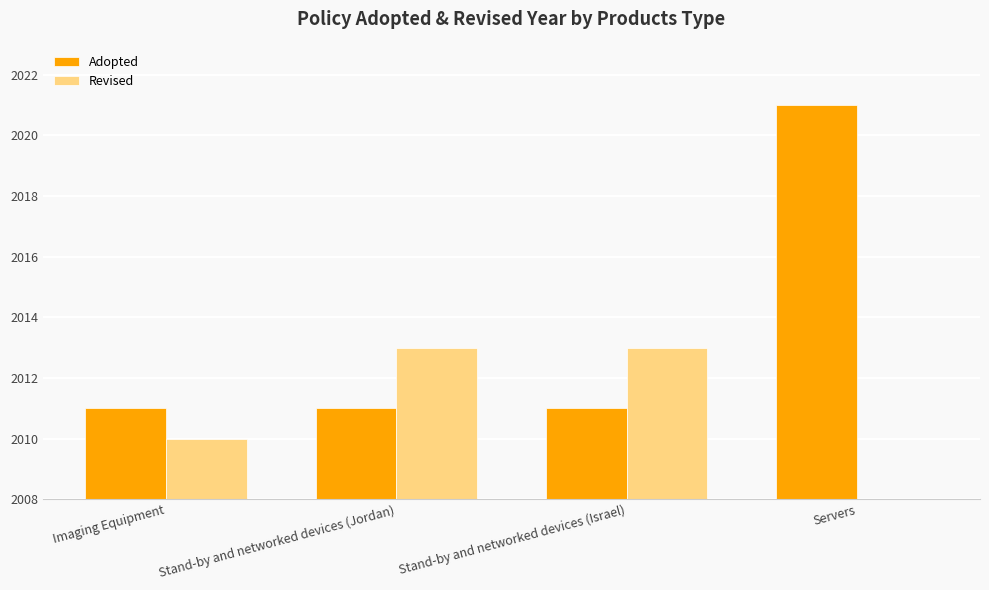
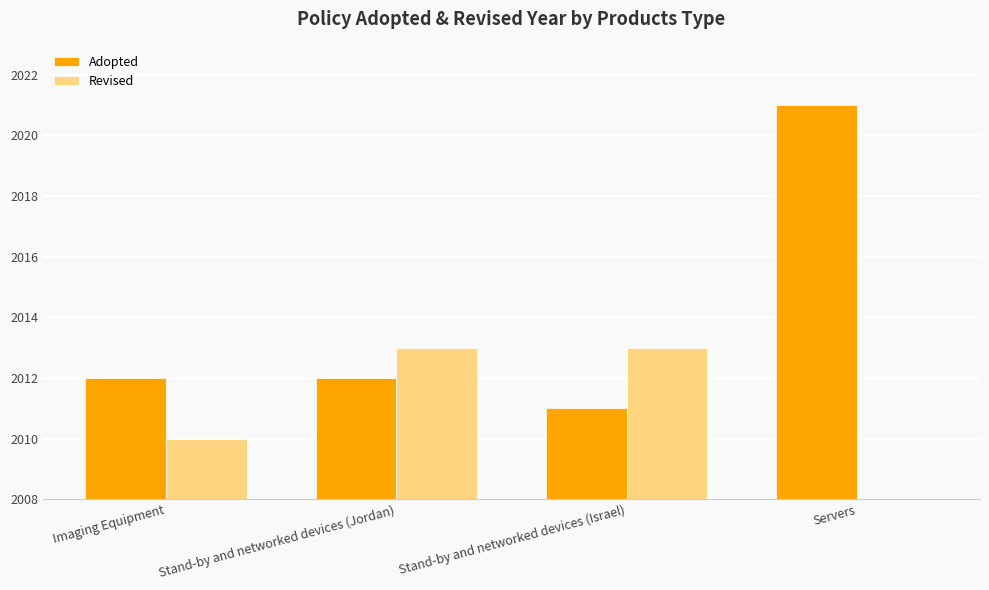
  {
    "Adopted": {
-     "Imaging Equipment": 2011,
-     "Stand-by and networked devices (Jordan)": 2011,
+     "Imaging Equipment": 2012,
+     "Stand-by and networked devices (Jordan)": 2012,
      "Stand-by and networked devices (Israel)": 2011,
      "Servers": 2021
    },
    "Revised": {
      "Imaging Equipment": 2010,
      "Stand-by and networked devices (Jordan)": 2013,
      "Stand-by and networked devices (Israel)": 2013
    }
  }
